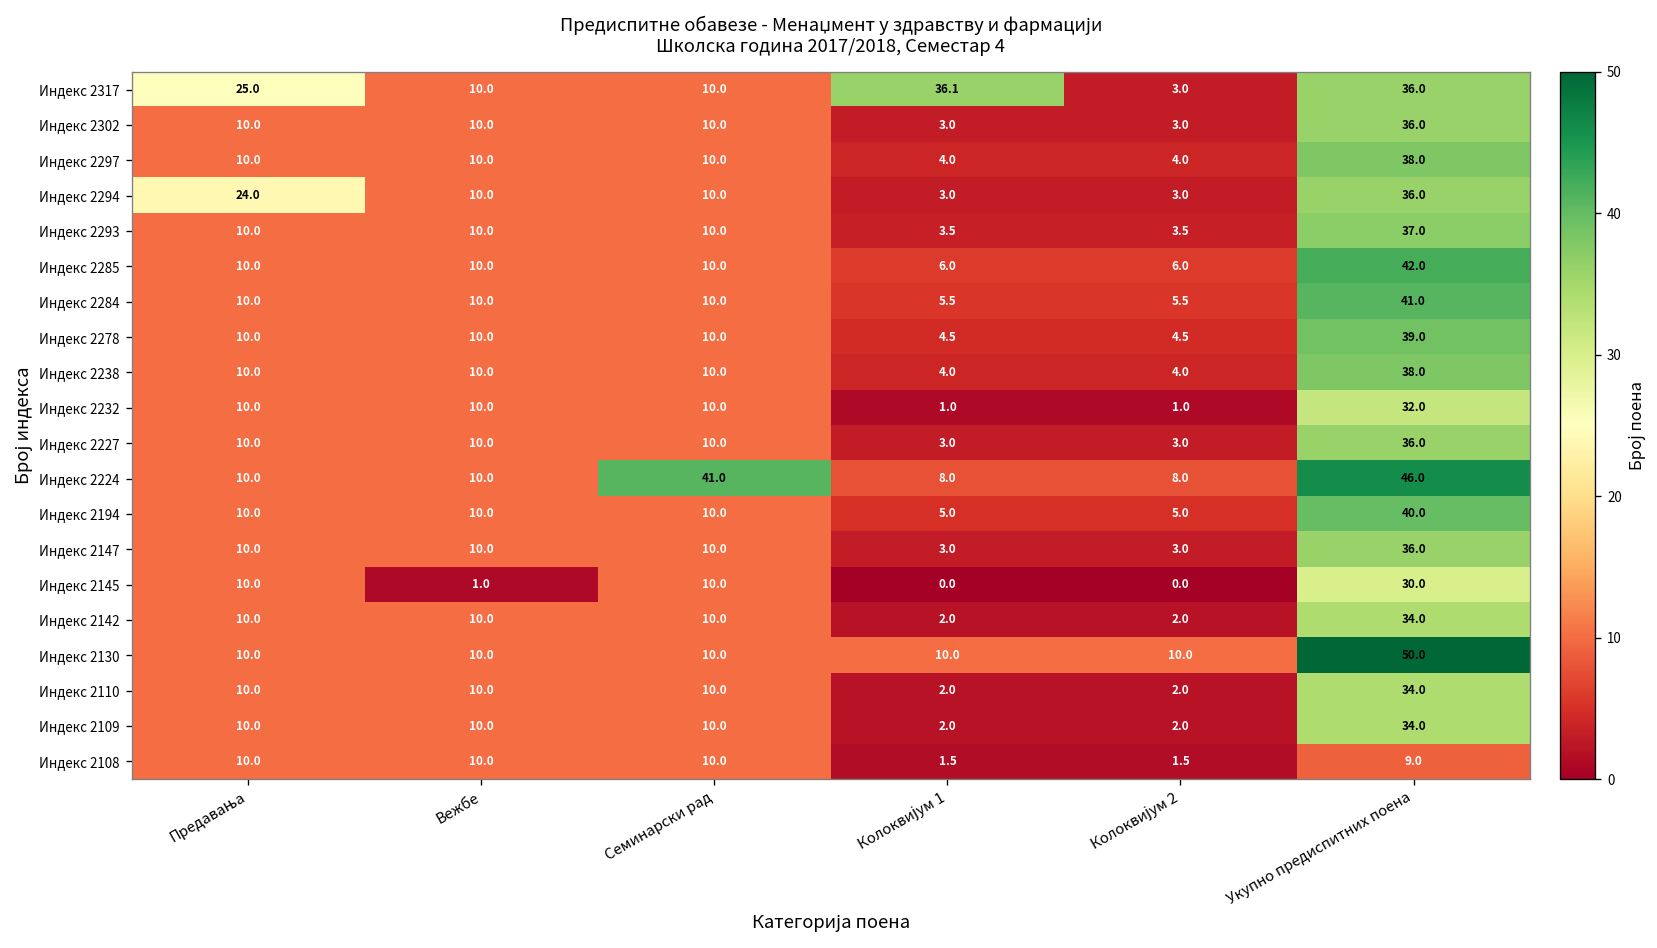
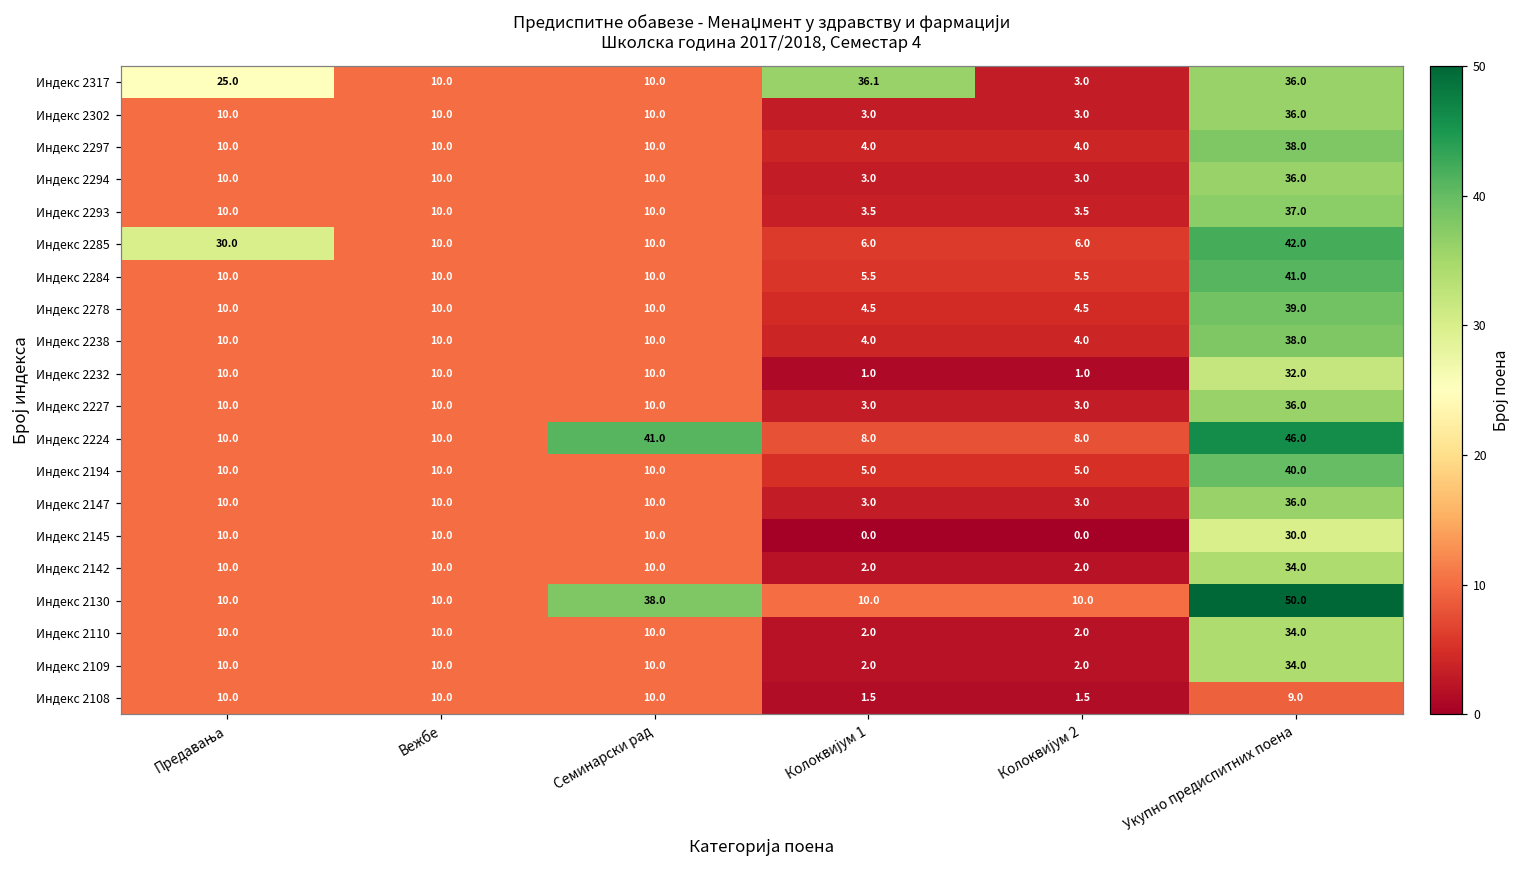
  {
    "Индекс 2317": {
      "Предавања": 25.0,
      "Вежбе": 10.0,
      "Семинарски рад": 10.0,
      "Колоквијум 1": 36.1,
      "Колоквијум 2": 3.0,
      "Укупно предиспитних поена": 36.0
    },
    "Индекс 2302": {
      "Предавања": 10.0,
      "Вежбе": 10.0,
      "Семинарски рад": 10.0,
      "Колоквијум 1": 3.0,
      "Колоквијум 2": 3.0,
      "Укупно предиспитних поена": 36.0
    },
    "Индекс 2297": {
      "Предавања": 10.0,
      "Вежбе": 10.0,
      "Семинарски рад": 10.0,
      "Колоквијум 1": 4.0,
      "Колоквијум 2": 4.0,
      "Укупно предиспитних поена": 38.0
    },
    "Индекс 2294": {
-     "Предавања": 24.0,
+     "Предавања": 10.0,
      "Вежбе": 10.0,
      "Семинарски рад": 10.0,
      "Колоквијум 1": 3.0,
      "Колоквијум 2": 3.0,
      "Укупно предиспитних поена": 36.0
    },
    "Индекс 2293": {
      "Предавања": 10.0,
      "Вежбе": 10.0,
      "Семинарски рад": 10.0,
      "Колоквијум 1": 3.5,
      "Колоквијум 2": 3.5,
      "Укупно предиспитних поена": 37.0
    },
    "Индекс 2285": {
-     "Предавања": 10.0,
+     "Предавања": 30.0,
      "Вежбе": 10.0,
      "Семинарски рад": 10.0,
      "Колоквијум 1": 6.0,
      "Колоквијум 2": 6.0,
      "Укупно предиспитних поена": 42.0
    },
    "Индекс 2284": {
      "Предавања": 10.0,
      "Вежбе": 10.0,
      "Семинарски рад": 10.0,
      "Колоквијум 1": 5.5,
      "Колоквијум 2": 5.5,
      "Укупно предиспитних поена": 41.0
    },
    "Индекс 2278": {
      "Предавања": 10.0,
      "Вежбе": 10.0,
      "Семинарски рад": 10.0,
      "Колоквијум 1": 4.5,
      "Колоквијум 2": 4.5,
      "Укупно предиспитних поена": 39.0
    },
    "Индекс 2238": {
      "Предавања": 10.0,
      "Вежбе": 10.0,
      "Семинарски рад": 10.0,
      "Колоквијум 1": 4.0,
      "Колоквијум 2": 4.0,
      "Укупно предиспитних поена": 38.0
    },
    "Индекс 2232": {
      "Предавања": 10.0,
      "Вежбе": 10.0,
      "Семинарски рад": 10.0,
      "Колоквијум 1": 1.0,
      "Колоквијум 2": 1.0,
      "Укупно предиспитних поена": 32.0
    },
    "Индекс 2227": {
      "Предавања": 10.0,
      "Вежбе": 10.0,
      "Семинарски рад": 10.0,
      "Колоквијум 1": 3.0,
      "Колоквијум 2": 3.0,
      "Укупно предиспитних поена": 36.0
    },
    "Индекс 2224": {
      "Предавања": 10.0,
      "Вежбе": 10.0,
      "Семинарски рад": 41.0,
      "Колоквијум 1": 8.0,
      "Колоквијум 2": 8.0,
      "Укупно предиспитних поена": 46.0
    },
    "Индекс 2194": {
      "Предавања": 10.0,
      "Вежбе": 10.0,
      "Семинарски рад": 10.0,
      "Колоквијум 1": 5.0,
      "Колоквијум 2": 5.0,
      "Укупно предиспитних поена": 40.0
    },
    "Индекс 2147": {
      "Предавања": 10.0,
      "Вежбе": 10.0,
      "Семинарски рад": 10.0,
      "Колоквијум 1": 3.0,
      "Колоквијум 2": 3.0,
      "Укупно предиспитних поена": 36.0
    },
    "Индекс 2145": {
      "Предавања": 10.0,
-     "Вежбе": 1.0,
+     "Вежбе": 10.0,
      "Семинарски рад": 10.0,
      "Колоквијум 1": 0.0,
      "Колоквијум 2": 0.0,
      "Укупно предиспитних поена": 30.0
    },
    "Индекс 2142": {
      "Предавања": 10.0,
      "Вежбе": 10.0,
      "Семинарски рад": 10.0,
      "Колоквијум 1": 2.0,
      "Колоквијум 2": 2.0,
      "Укупно предиспитних поена": 34.0
    },
    "Индекс 2130": {
      "Предавања": 10.0,
      "Вежбе": 10.0,
-     "Семинарски рад": 10.0,
+     "Семинарски рад": 38.0,
      "Колоквијум 1": 10.0,
      "Колоквијум 2": 10.0,
      "Укупно предиспитних поена": 50.0
    },
    "Индекс 2110": {
      "Предавања": 10.0,
      "Вежбе": 10.0,
      "Семинарски рад": 10.0,
      "Колоквијум 1": 2.0,
      "Колоквијум 2": 2.0,
      "Укупно предиспитних поена": 34.0
    },
    "Индекс 2109": {
      "Предавања": 10.0,
      "Вежбе": 10.0,
      "Семинарски рад": 10.0,
      "Колоквијум 1": 2.0,
      "Колоквијум 2": 2.0,
      "Укупно предиспитних поена": 34.0
    },
    "Индекс 2108": {
      "Предавања": 10.0,
      "Вежбе": 10.0,
      "Семинарски рад": 10.0,
      "Колоквијум 1": 1.5,
      "Колоквијум 2": 1.5,
      "Укупно предиспитних поена": 9.0
    }
  }
